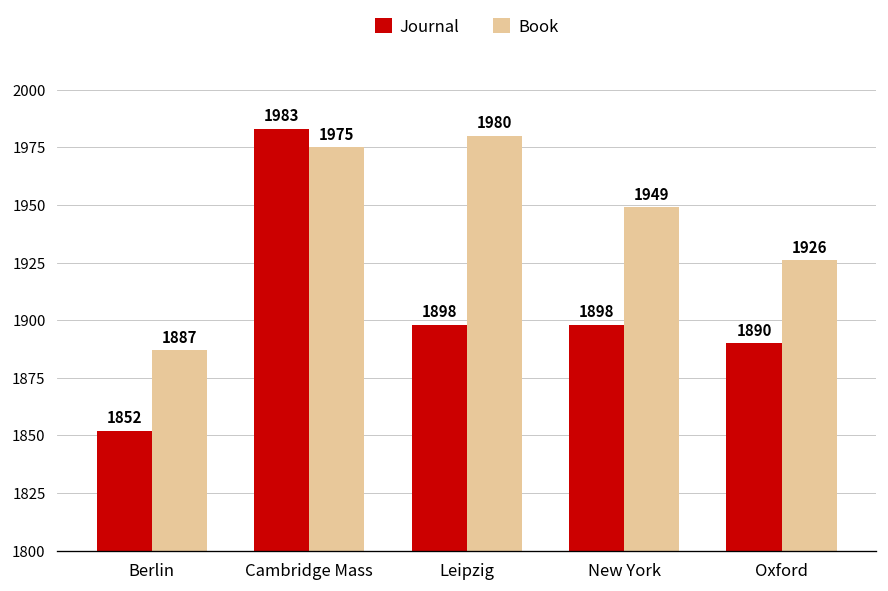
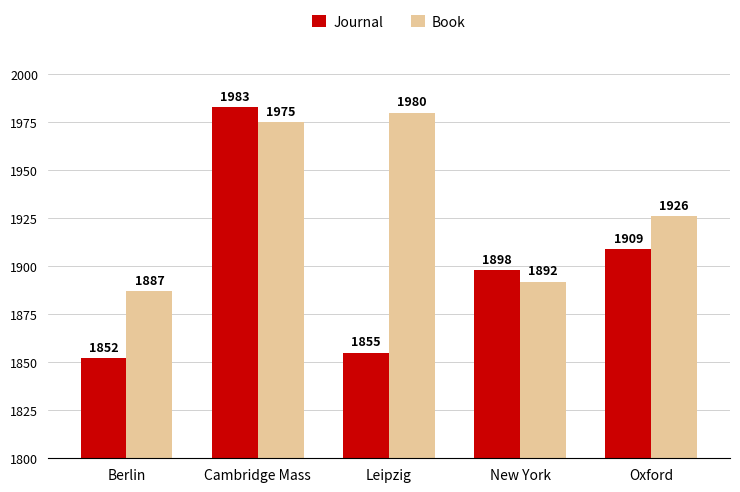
  {
    "Journal": {
      "Berlin": 1852,
      "Cambridge Mass": 1983,
-     "Leipzig": 1898,
+     "Leipzig": 1855,
      "New York": 1898,
-     "Oxford": 1890
+     "Oxford": 1909
    },
    "Book": {
      "Berlin": 1887,
      "Cambridge Mass": 1975,
      "Leipzig": 1980,
-     "New York": 1949,
+     "New York": 1892,
      "Oxford": 1926
    }
  }
